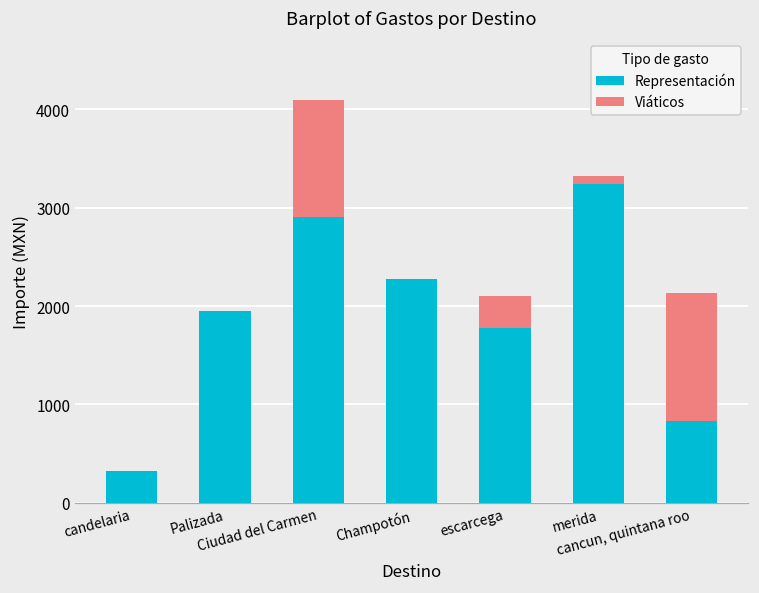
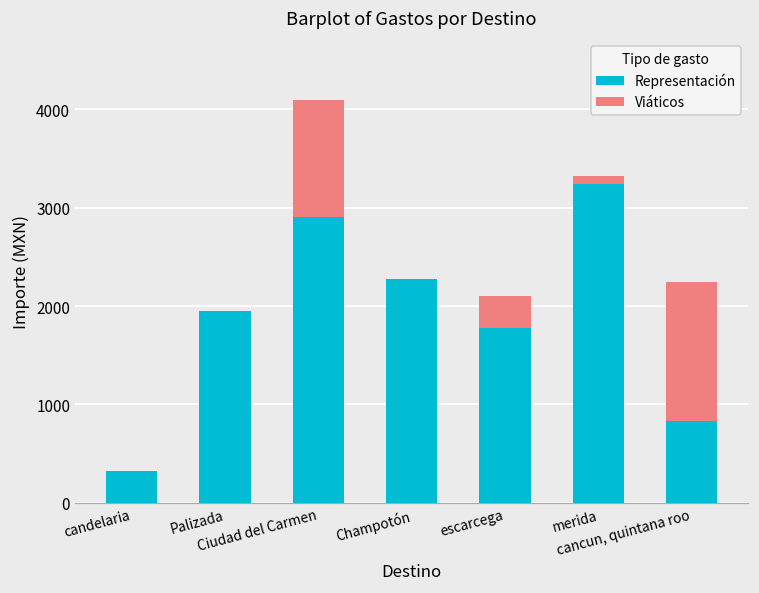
  {
    "Representación": {
      "candelaria": 300,
      "Palizada": 2000,
      "Ciudad del Carmen": 2900,
      "Champotón": 2300,
      "escarcega": 1800,
      "merida": 3200,
      "cancun, quintana roo": 800
    },
    "Viáticos": {
      "candelaria": 0,
      "Palizada": 0,
      "Ciudad del Carmen": 1200,
      "Champotón": 0,
      "escarcega": 300,
      "merida": 100,
-     "cancun, quintana roo": 1300
+     "cancun, quintana roo": 1400
    }
  }
